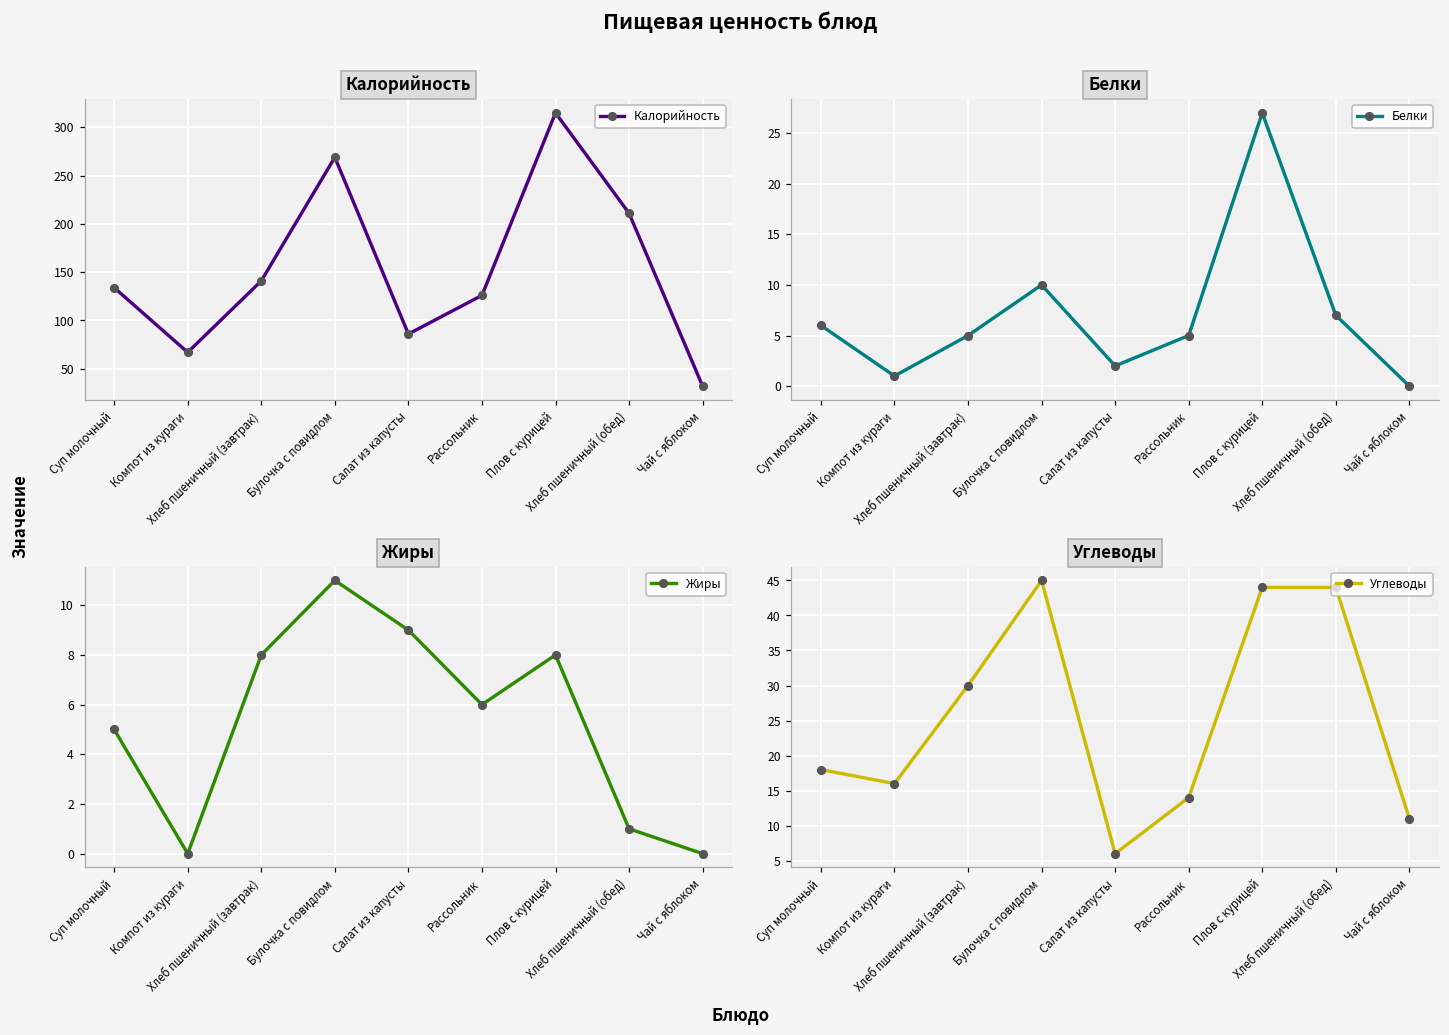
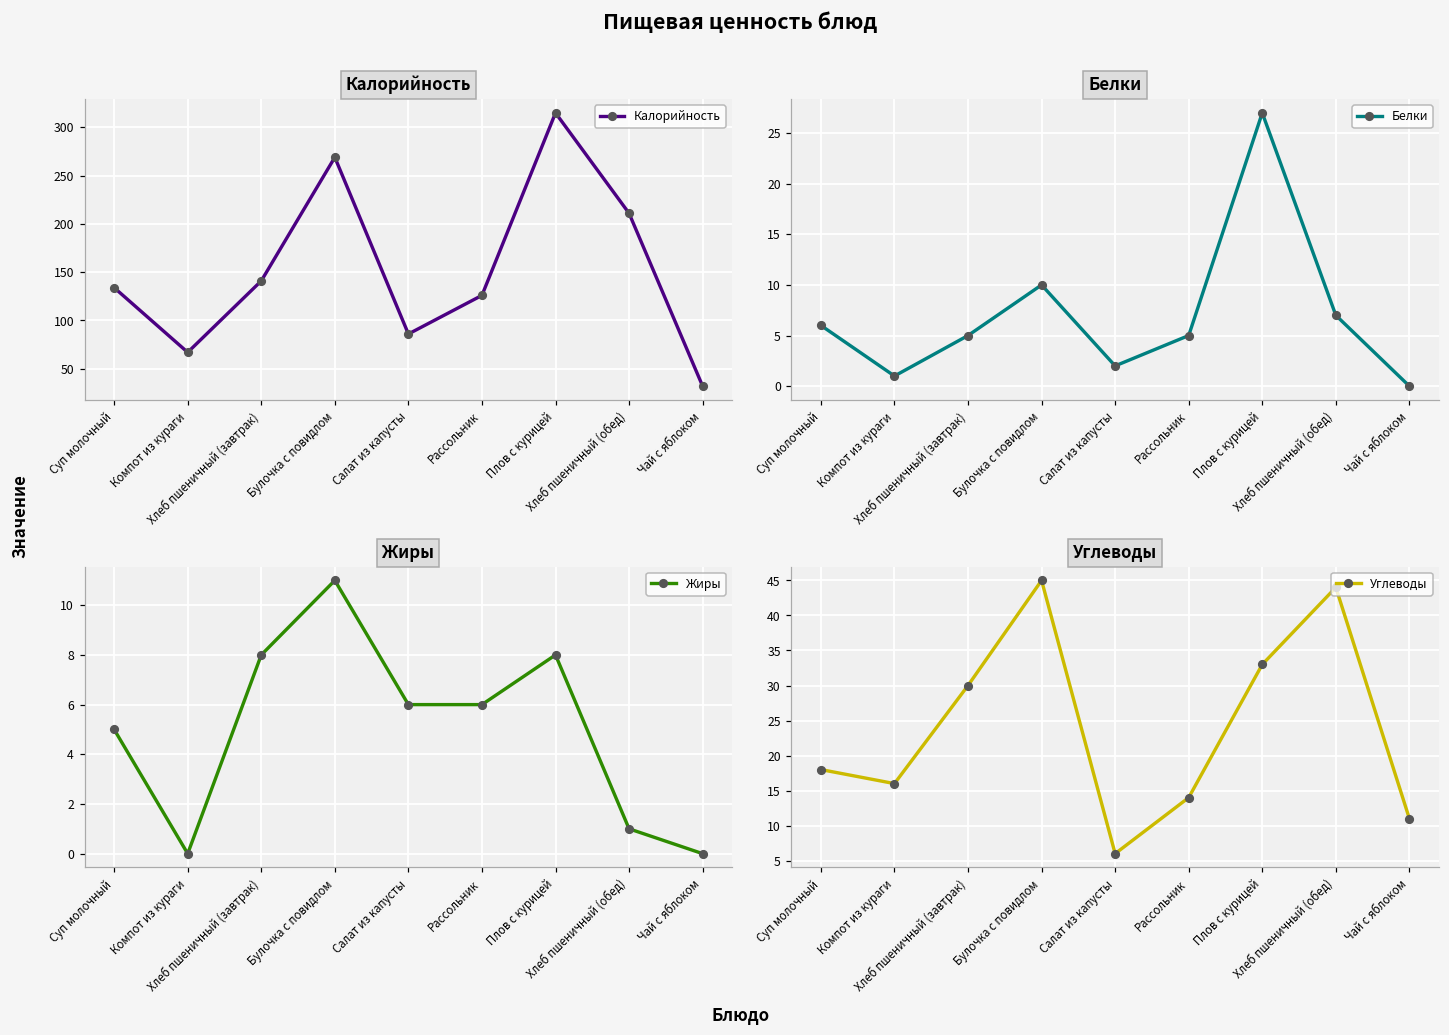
  {
    "Калорийность": {
      "Суп молочный": 130,
      "Компот из кураги": 70,
      "Хлеб пшеничный (завтрак)": 140,
      "Булочка с повидлом": 270,
      "Салат из капусты": 90,
      "Рассольник": 130,
      "Плов с курицей": 320,
      "Хлеб пшеничный (обед)": 210,
      "Чай с яблоком": 30
    },
    "Белки": {
      "Суп молочный": 6,
      "Компот из кураги": 1,
      "Хлеб пшеничный (завтрак)": 5,
      "Булочка с повидлом": 10,
      "Салат из капусты": 2,
      "Рассольник": 5,
      "Плов с курицей": 27,
      "Хлеб пшеничный (обед)": 7,
      "Чай с яблоком": 0
    },
    "Жиры": {
      "Суп молочный": 5,
      "Компот из кураги": 0,
      "Хлеб пшеничный (завтрак)": 8,
      "Булочка с повидлом": 11,
-     "Салат из капусты": 9,
+     "Салат из капусты": 6,
      "Рассольник": 6,
      "Плов с курицей": 8,
      "Хлеб пшеничный (обед)": 1,
      "Чай с яблоком": 0
    },
    "Углеводы": {
      "Суп молочный": 18,
      "Компот из кураги": 16,
      "Хлеб пшеничный (завтрак)": 30,
      "Булочка с повидлом": 45,
      "Салат из капусты": 6,
      "Рассольник": 14,
-     "Плов с курицей": 44,
+     "Плов с курицей": 33,
      "Чай с яблоком": 11
    }
  }
